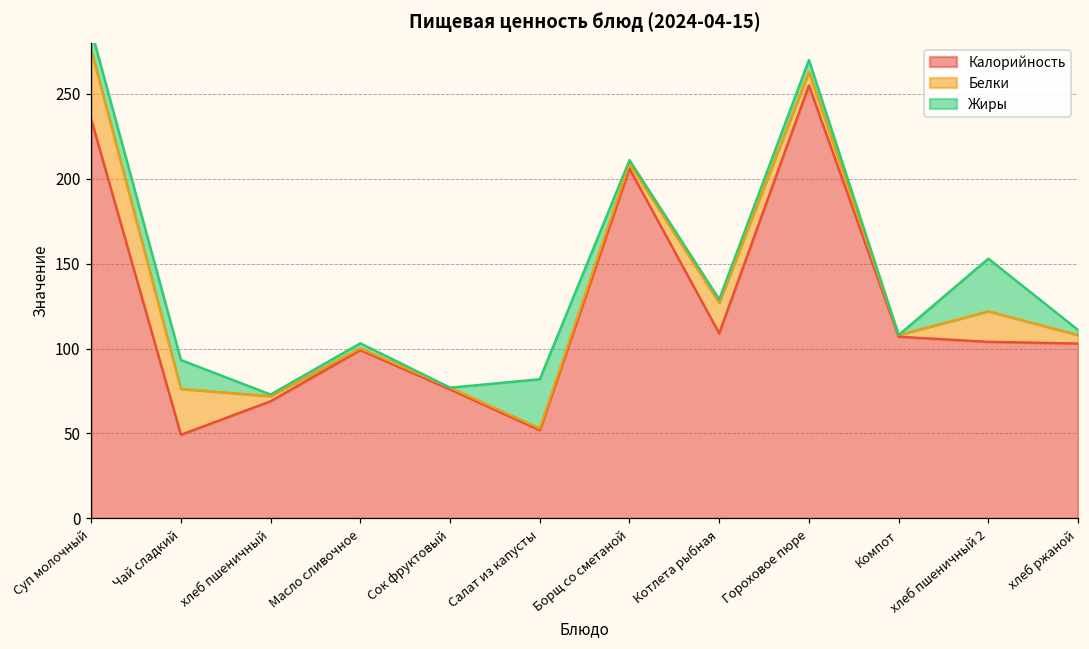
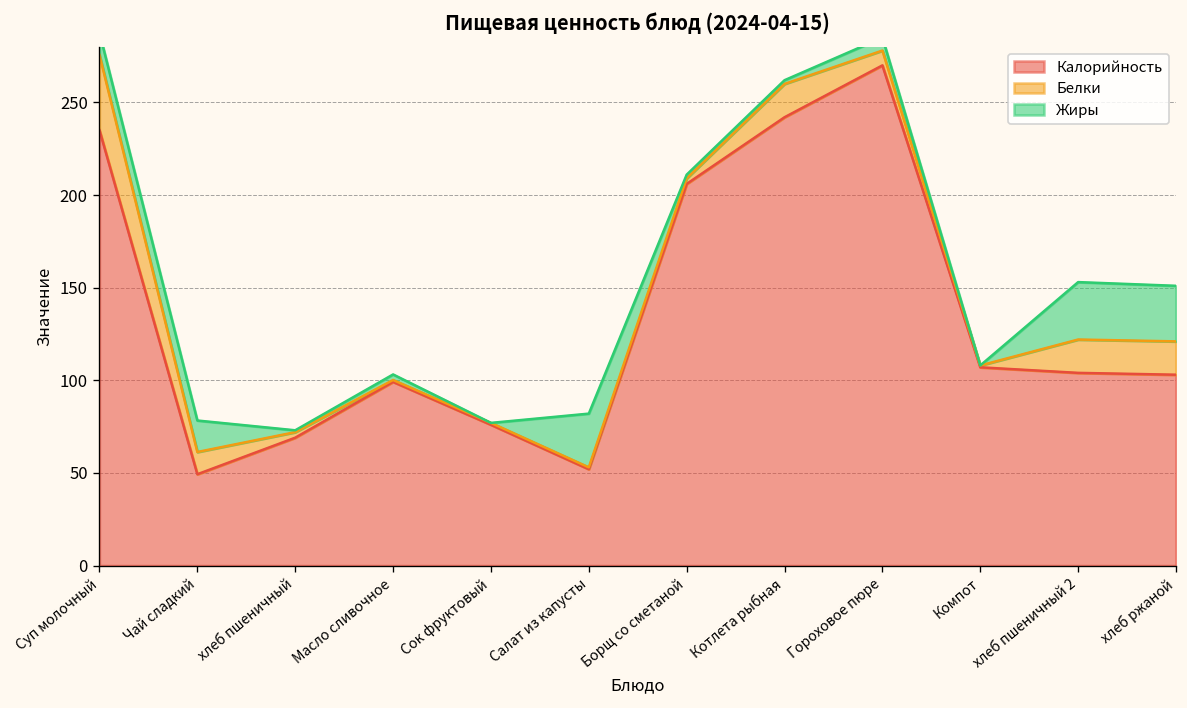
  {
    "Калорийность": {
      "Суп молочный": 235,
      "Чай сладкий": 49,
      "хлеб пшеничный": 69,
      "Борщ со сметаной": 206,
-     "Котлета рыбная": 109,
-     "Гороховое пюре": 255,
+     "Котлета рыбная": 242,
+     "Гороховое пюре": 270,
      "хлеб пшеничный 2": 104,
      "хлеб ржаной": 103
    },
    "Белки": {
      "Суп молочный": 41,
-     "Чай сладкий": 27,
+     "Чай сладкий": 12,
      "Борщ со сметаной": 3,
      "Котлета рыбная": 18,
      "Гороховое пюре": 8,
      "хлеб пшеничный 2": 18,
-     "хлеб ржаной": 5
+     "хлеб ржаной": 18
    },
    "Жиры": {
      "Чай сладкий": 17,
      "Масло сливочное": 3,
      "Салат из капусты": 29,
      "Борщ со сметаной": 2,
      "Котлета рыбная": 2,
      "хлеб пшеничный 2": 31,
-     "хлеб ржаной": 3
+     "хлеб ржаной": 30
    }
  }
